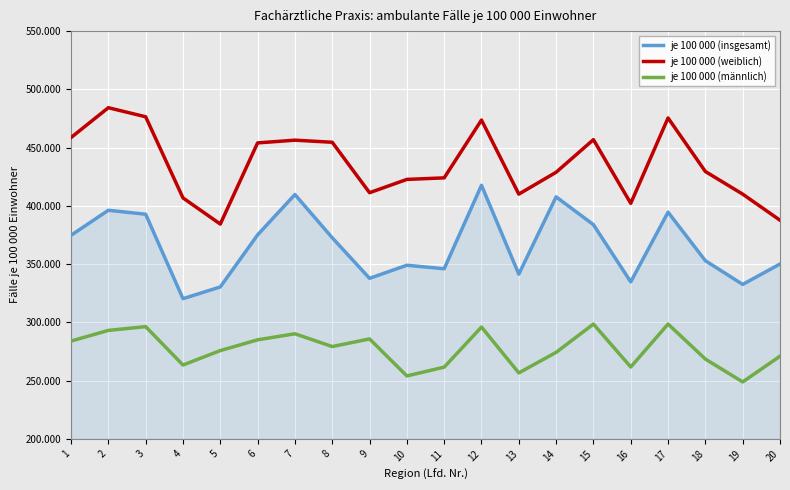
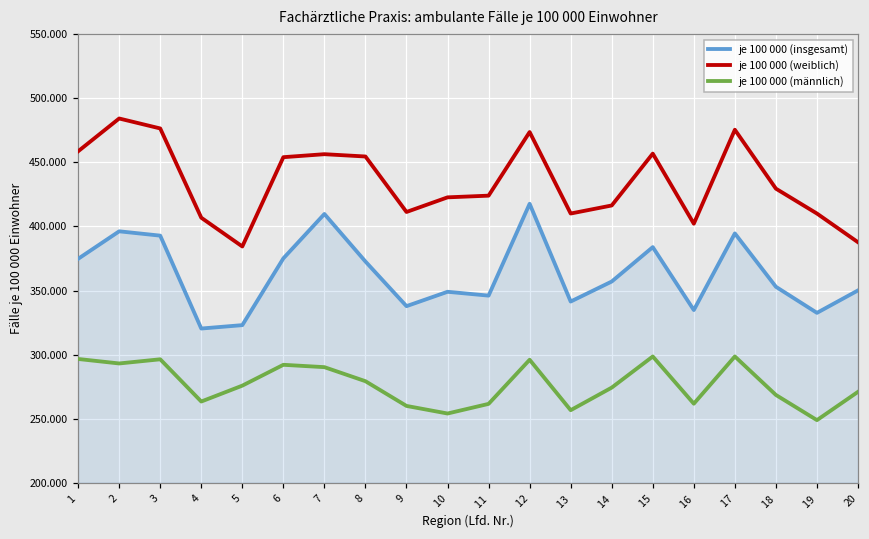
  {
    "je 100 000 (insgesamt)": {
      "1": 375,
      "2": 396,
      "3": 393,
      "4": 320,
-     "5": 330,
+     "5": 323,
      "6": 375,
      "7": 410,
      "8": 373,
      "9": 338,
      "10": 349,
      "11": 346,
      "12": 418,
      "13": 341,
-     "14": 408,
+     "14": 357,
      "15": 384,
      "16": 335,
      "17": 395,
      "18": 353,
      "19": 333,
      "20": 350
    },
    "je 100 000 (weiblich)": {
      "1": 459,
      "2": 484,
      "3": 476,
      "4": 407,
      "5": 384,
      "6": 454,
      "7": 456,
      "8": 455,
      "9": 411,
      "10": 423,
      "11": 424,
      "12": 474,
      "13": 410,
-     "14": 429,
+     "14": 416,
      "15": 457,
      "16": 402,
      "17": 475,
      "18": 429,
      "19": 410,
      "20": 388
    },
    "je 100 000 (männlich)": {
-     "1": 284,
+     "1": 297,
      "2": 293,
      "3": 296,
      "4": 263,
      "5": 276,
-     "6": 285,
+     "6": 292,
      "7": 290,
      "8": 279,
-     "9": 286,
+     "9": 260,
      "10": 254,
      "11": 262,
      "12": 296,
      "13": 257,
      "14": 274,
      "15": 299,
      "16": 262,
      "17": 299,
      "18": 268,
      "19": 249,
      "20": 271
    }
  }
